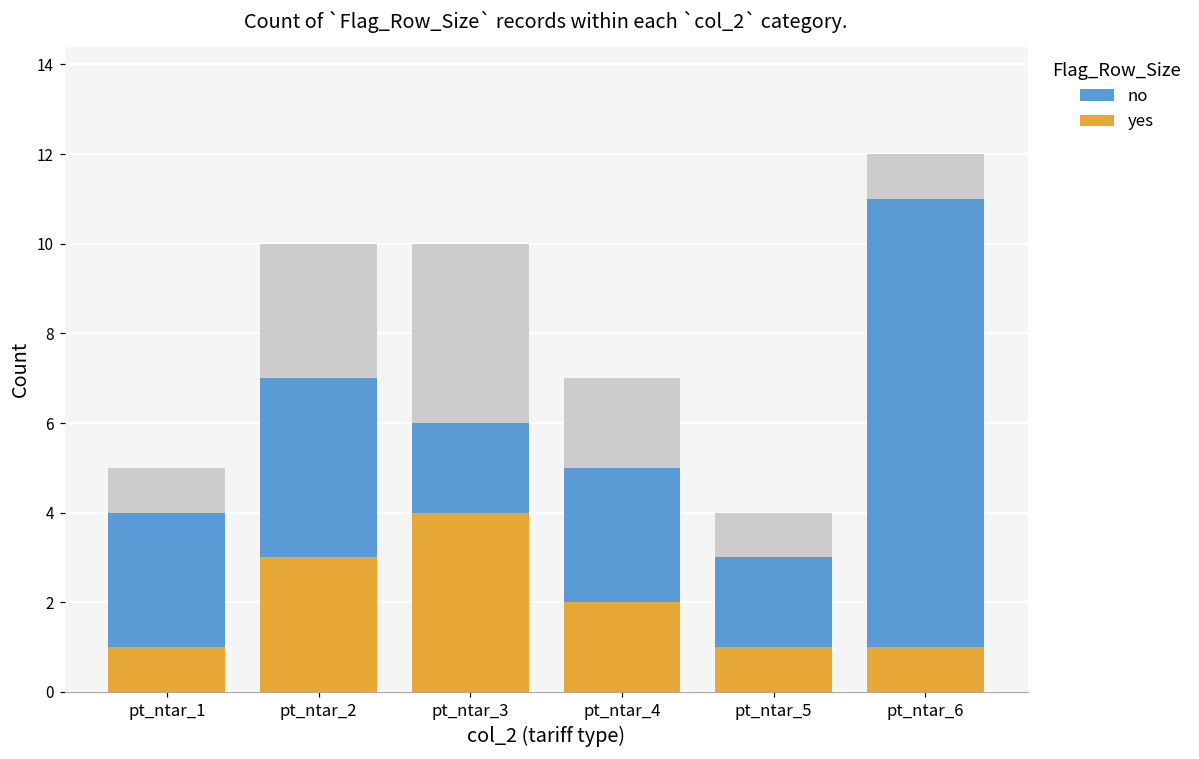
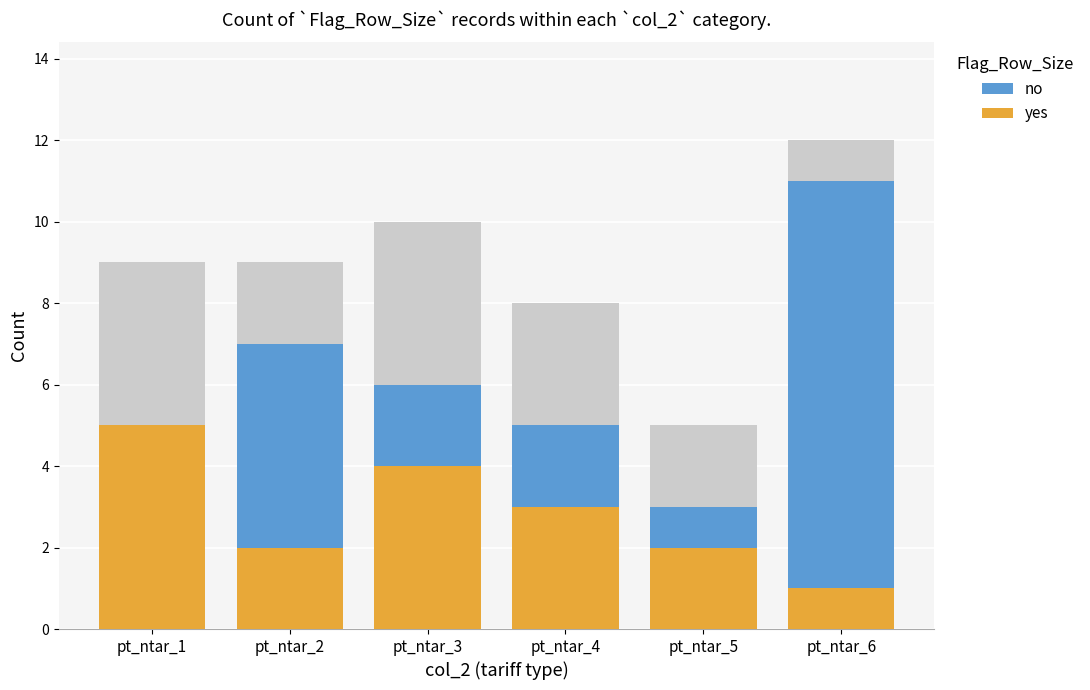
  {
    "yes": {
-     "pt_ntar_1": 1,
-     "pt_ntar_2": 3,
-     "pt_ntar_4": 2,
-     "pt_ntar_5": 1
+     "pt_ntar_1": 5,
+     "pt_ntar_2": 2,
+     "pt_ntar_4": 3,
+     "pt_ntar_5": 2
    }
  }
